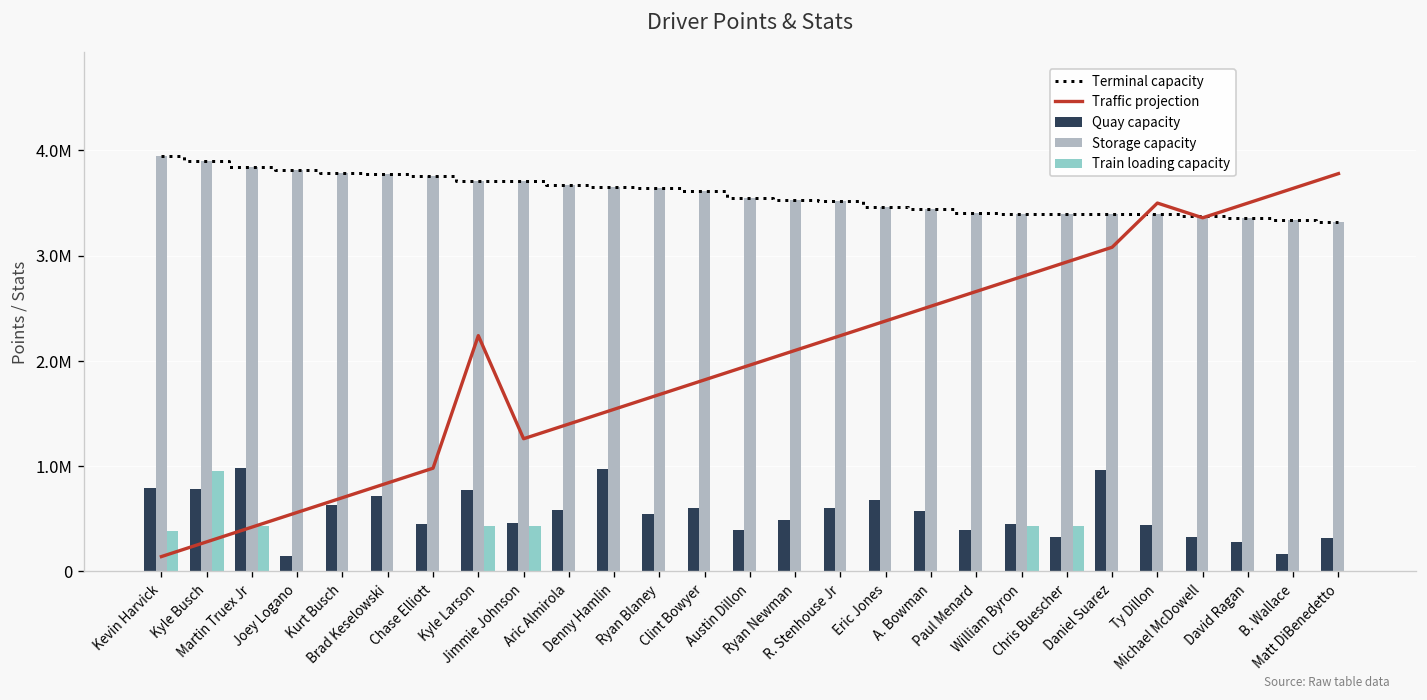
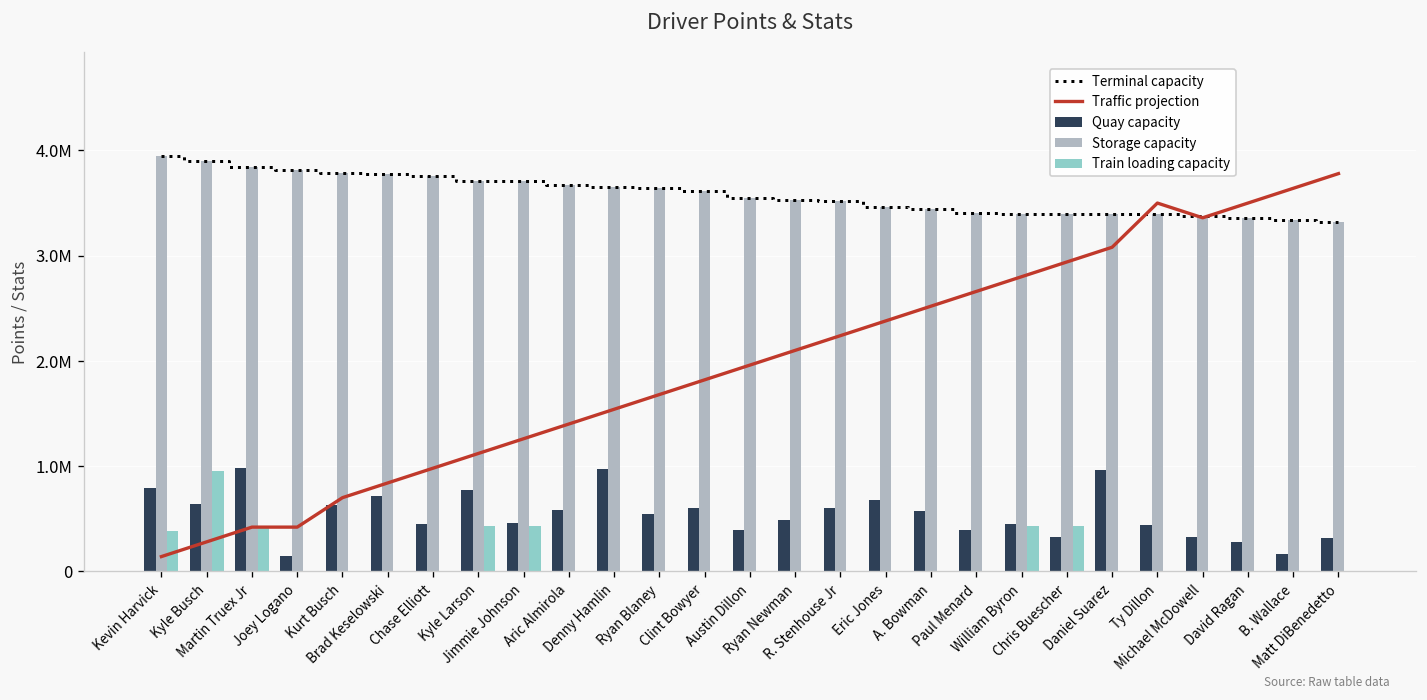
  {
    "Quay capacity": {
      "Kevin Harvick": 800000,
-     "Kyle Busch": 800000,
+     "Kyle Busch": 600000,
      "Martin Truex Jr": 1000000,
      "Joey Logano": 200000,
      "Kurt Busch": 600000,
      "Brad Keselowski": 700000,
      "Chase Elliott": 500000,
      "Kyle Larson": 800000,
      "Jimmie Johnson": 500000,
      "Aric Almirola": 600000,
      "Denny Hamlin": 1000000,
      "Ryan Blaney": 500000,
      "Clint Bowyer": 600000,
      "Austin Dillon": 400000,
      "Ryan Newman": 500000,
      "R. Stenhouse Jr": 600000,
      "Eric Jones": 700000,
      "A. Bowman": 600000,
      "Paul Menard": 400000,
      "William Byron": 500000,
      "Chris Buescher": 300000,
      "Daniel Suarez": 1000000,
      "Ty Dillon": 400000,
      "Michael McDowell": 300000,
      "David Ragan": 300000,
      "B. Wallace": 200000,
      "Matt DiBenedetto": 300000
    },
    "Traffic projection": {
      "Kevin Harvick": 100000,
      "Kyle Busch": 300000,
      "Martin Truex Jr": 400000,
-     "Joey Logano": 600000,
+     "Joey Logano": 400000,
      "Kurt Busch": 700000,
      "Brad Keselowski": 800000,
      "Chase Elliott": 1000000,
-     "Kyle Larson": 2200000,
+     "Kyle Larson": 1100000,
      "Jimmie Johnson": 1300000,
      "Aric Almirola": 1400000,
      "Denny Hamlin": 1500000,
      "Ryan Blaney": 1700000,
      "Clint Bowyer": 1800000,
      "Austin Dillon": 2000000,
      "Ryan Newman": 2100000,
      "R. Stenhouse Jr": 2200000,
      "Eric Jones": 2400000,
      "A. Bowman": 2500000,
      "Paul Menard": 2700000,
      "William Byron": 2800000,
      "Chris Buescher": 2900000,
      "Daniel Suarez": 3100000,
      "Ty Dillon": 3500000,
      "David Ragan": 3500000,
      "B. Wallace": 3600000,
      "Matt DiBenedetto": 3800000
    }
  }
